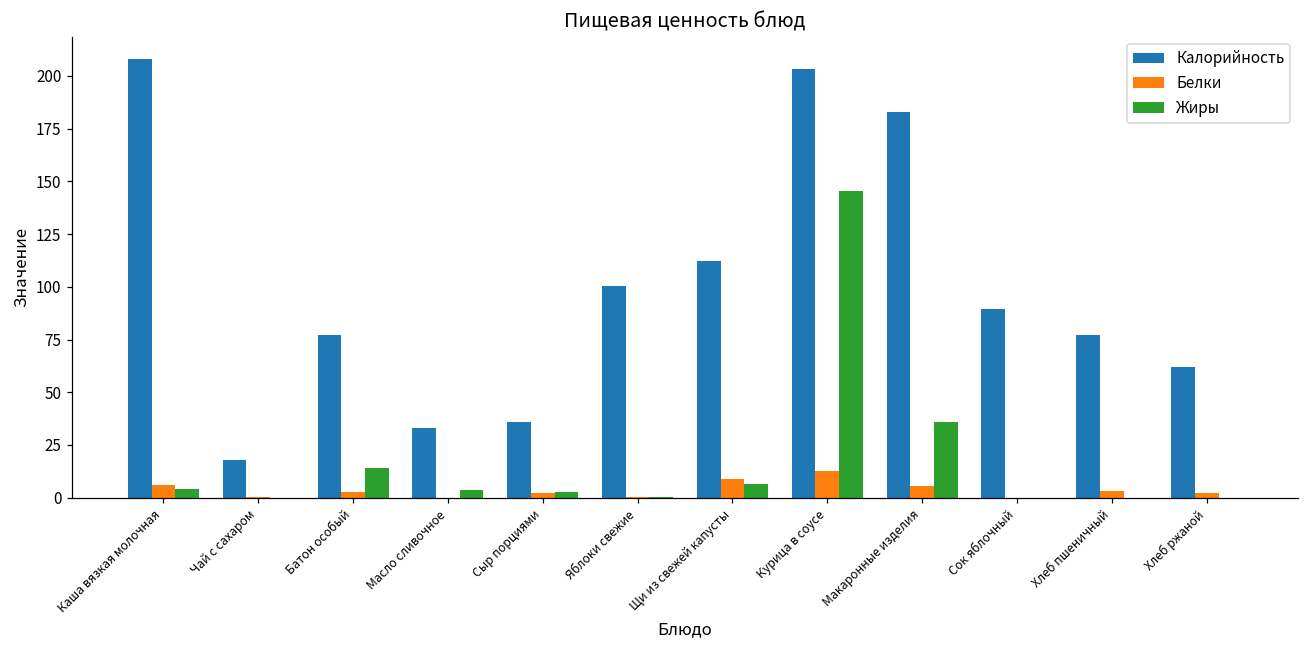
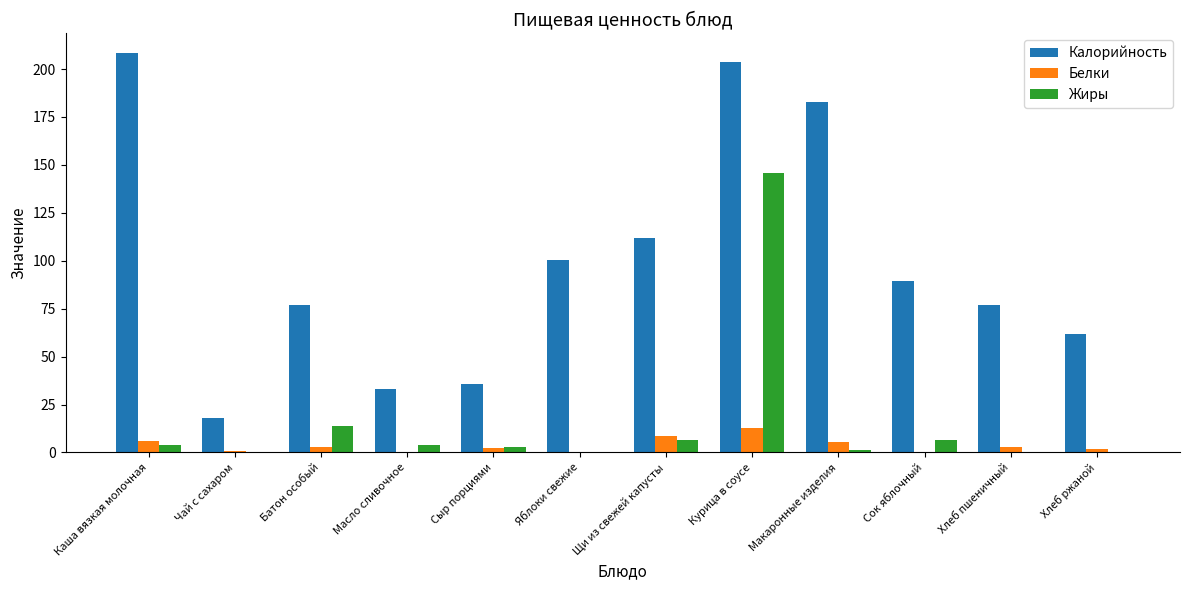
  {
    "Калорийность": {
      "Каша вязкая молочная": 208,
      "Чай с сахаром": 18,
      "Батон особый": 77,
      "Масло сливочное": 33,
      "Сыр порциями": 36,
      "Яблоки свежие": 101,
      "Щи из свежей капусты": 112,
      "Курица в соусе": 203,
      "Макаронные изделия": 183,
      "Сок яблочный": 90,
      "Хлеб пшеничный": 77,
      "Хлеб ржаной": 62
    },
    "Белки": {
      "Каша вязкая молочная": 6,
      "Батон особый": 3,
      "Сыр порциями": 2,
      "Щи из свежей капусты": 9,
      "Курица в соусе": 13,
      "Макаронные изделия": 5,
      "Сок яблочный": 0,
      "Хлеб пшеничный": 3,
      "Хлеб ржаной": 2
    },
    "Жиры": {
      "Каша вязкая молочная": 4,
      "Чай с сахаром": 0,
      "Батон особый": 14,
      "Масло сливочное": 4,
      "Сыр порциями": 3,
      "Щи из свежей капусты": 6,
      "Курица в соусе": 146,
-     "Макаронные изделия": 36,
-     "Сок яблочный": 0,
+     "Макаронные изделия": 1,
+     "Сок яблочный": 7,
      "Хлеб пшеничный": 0,
      "Хлеб ржаной": 0
    }
  }
